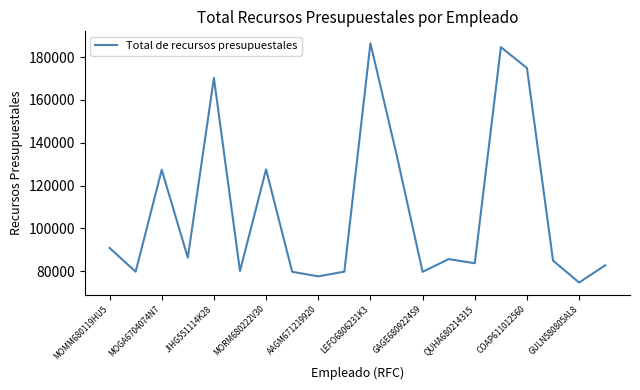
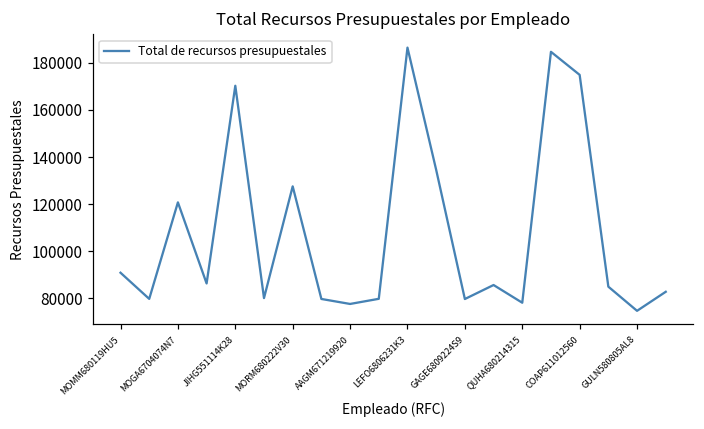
  {
    "MOMM680119HU5": 91000,
-   "MOGA6704074N7": 127000,
+   "MOGA6704074N7": 121000,
    "JIHG551114K28": 170000,
    "MORM680222V30": 128000,
    "AAGM671219920": 78000,
    "LEFO6806231K3": 186000,
    "GAGE6809224S9": 80000,
-   "QUHA680214315": 84000,
+   "QUHA680214315": 78000,
    "COAP611012560": 175000,
    "GULN580805AL8": 75000
  }
